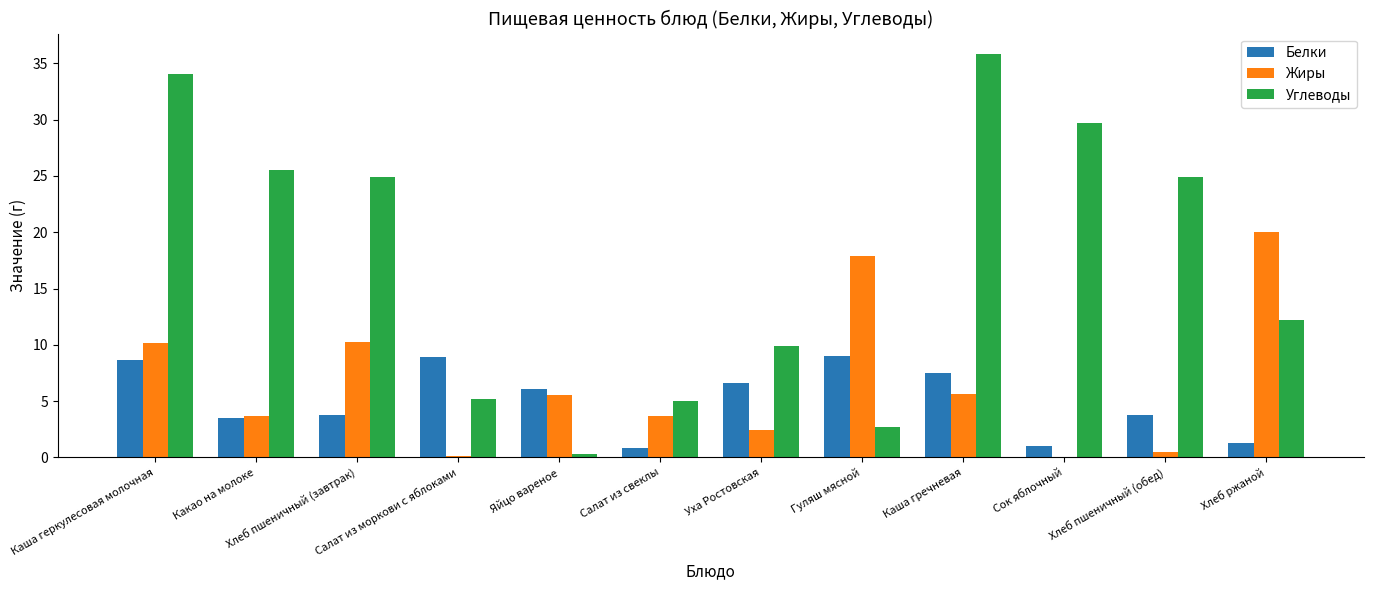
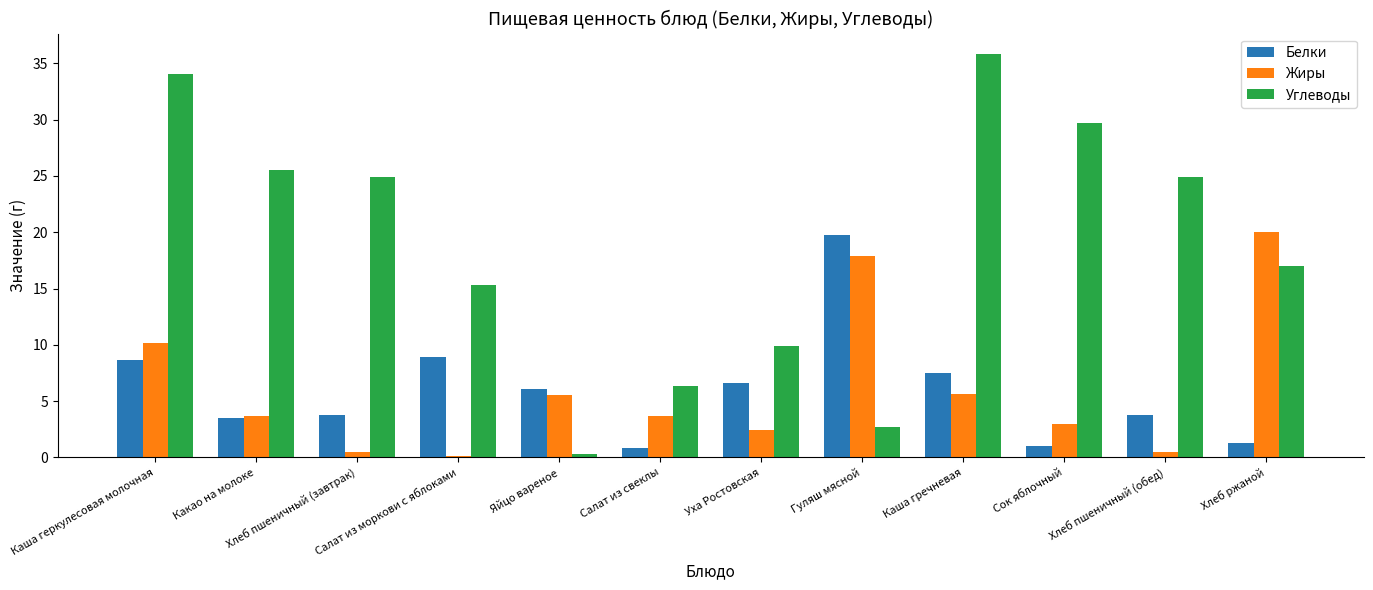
  {
    "Белки": {
      "Каша геркулесовая молочная": 8.6,
      "Какао на молоке": 3.5,
      "Хлеб пшеничный (завтрак)": 3.8,
      "Салат из моркови с яблоками": 8.9,
      "Яйцо вареное": 6.1,
      "Салат из свеклы": 0.9,
      "Уха Ростовская": 6.6,
-     "Гуляш мясной": 9.1,
+     "Гуляш мясной": 19.7,
      "Каша гречневая": 7.5,
      "Сок яблочный": 1.0,
      "Хлеб пшеничный (обед)": 3.8,
      "Хлеб ржаной": 1.3
    },
    "Жиры": {
      "Каша геркулесовая молочная": 10.2,
      "Какао на молоке": 3.7,
-     "Хлеб пшеничный (завтрак)": 10.3,
+     "Хлеб пшеничный (завтрак)": 0.5,
      "Яйцо вареное": 5.5,
      "Салат из свеклы": 3.7,
      "Уха Ростовская": 2.4,
      "Гуляш мясной": 17.9,
      "Каша гречневая": 5.6,
-     "Сок яблочный": 0.0,
+     "Сок яблочный": 3.0,
      "Хлеб пшеничный (обед)": 0.5,
      "Хлеб ржаной": 20.0
    },
    "Углеводы": {
      "Каша геркулесовая молочная": 34.0,
      "Какао на молоке": 25.5,
      "Хлеб пшеничный (завтрак)": 24.9,
-     "Салат из моркови с яблоками": 5.2,
+     "Салат из моркови с яблоками": 15.4,
      "Яйцо вареное": 0.3,
-     "Салат из свеклы": 5.1,
+     "Салат из свеклы": 6.4,
      "Уха Ростовская": 9.9,
      "Гуляш мясной": 2.8,
      "Каша гречневая": 35.8,
      "Сок яблочный": 29.7,
      "Хлеб пшеничный (обед)": 24.9,
-     "Хлеб ржаной": 12.2
+     "Хлеб ржаной": 17.0
    }
  }
